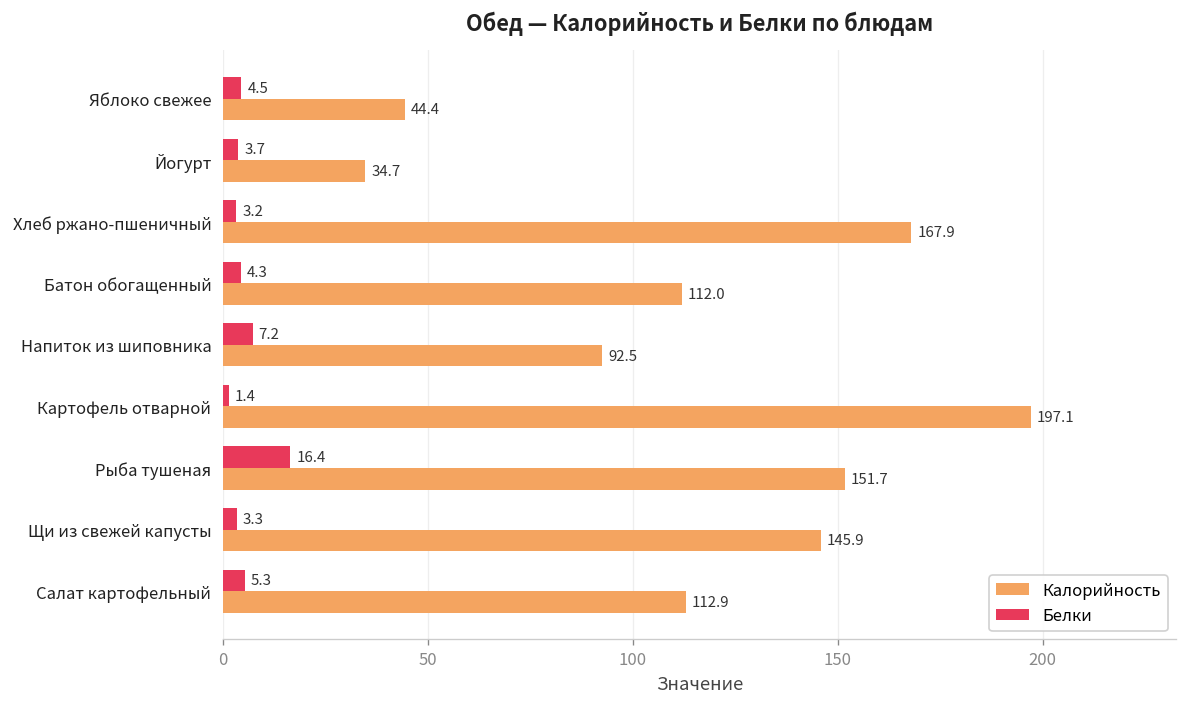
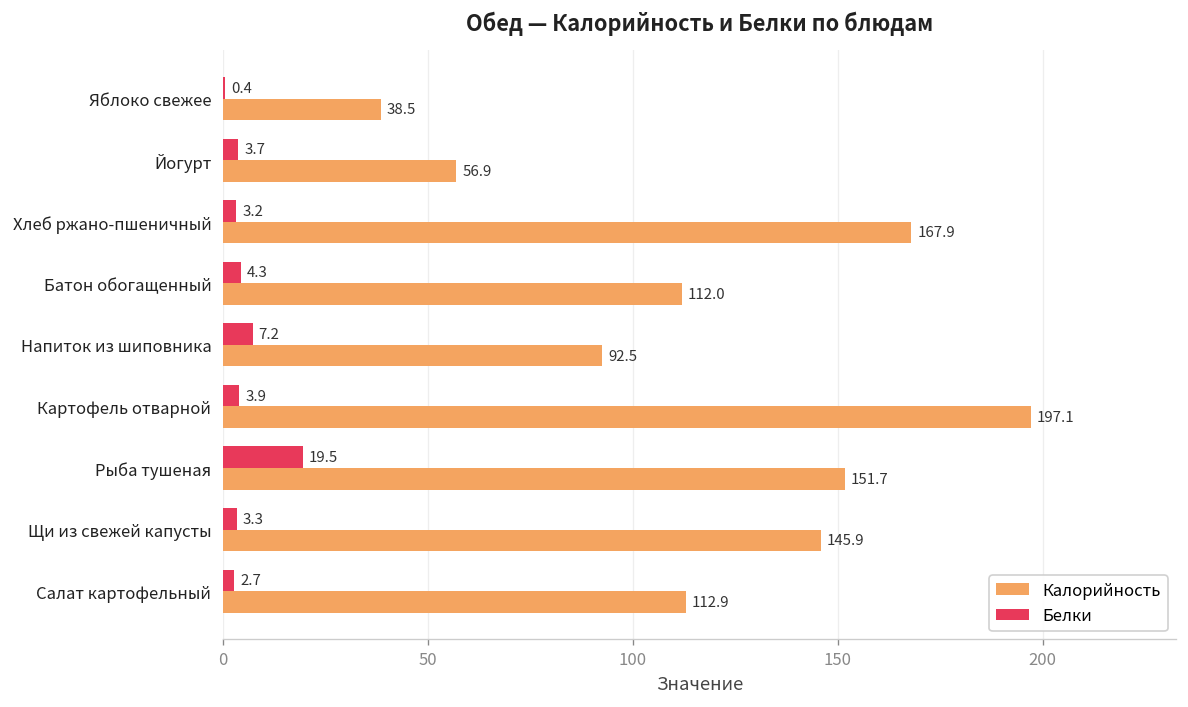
  {
    "Калорийность": {
-     "Яблоко свежее": 44.4,
-     "Йогурт": 34.7,
+     "Яблоко свежее": 38.5,
+     "Йогурт": 56.9,
      "Хлеб ржано-пшеничный": 167.9,
      "Батон обогащенный": 112.0,
      "Напиток из шиповника": 92.5,
      "Картофель отварной": 197.1,
      "Рыба тушеная": 151.7,
      "Щи из свежей капусты": 145.9,
      "Салат картофельный": 112.9
    },
    "Белки": {
-     "Яблоко свежее": 4.5,
+     "Яблоко свежее": 0.4,
      "Йогурт": 3.7,
      "Хлеб ржано-пшеничный": 3.2,
      "Батон обогащенный": 4.3,
      "Напиток из шиповника": 7.2,
-     "Картофель отварной": 1.4,
-     "Рыба тушеная": 16.4,
+     "Картофель отварной": 3.9,
+     "Рыба тушеная": 19.5,
      "Щи из свежей капусты": 3.3,
-     "Салат картофельный": 5.3
+     "Салат картофельный": 2.7
    }
  }
